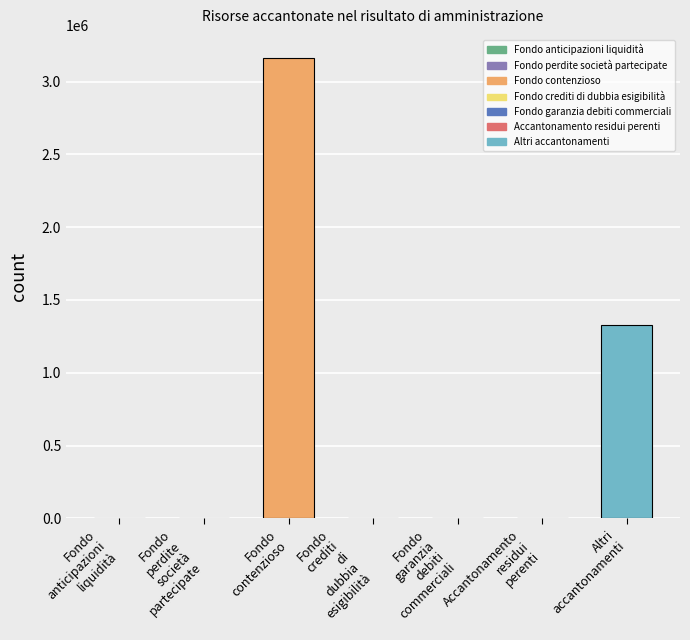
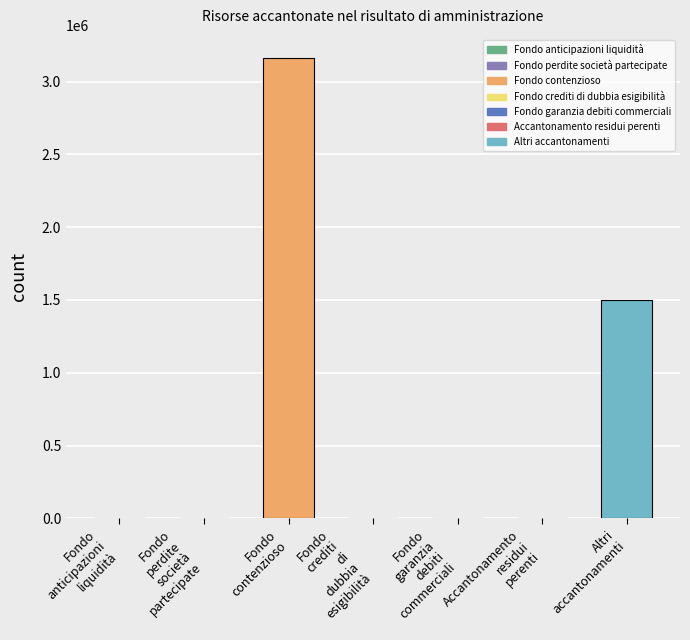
  {
    "Fondo anticipazioni liquidità": 0,
    "Fondo perdite società partecipate": 0,
    "Fondo contenzioso": 3160000,
    "Fondo crediti di dubbia esigibilità": 0,
    "Fondo garanzia debiti commerciali": 0,
    "Accantonamento residui perenti": 0,
-   "Altri accantonamenti": 1330000
+   "Altri accantonamenti": 1500000
  }
